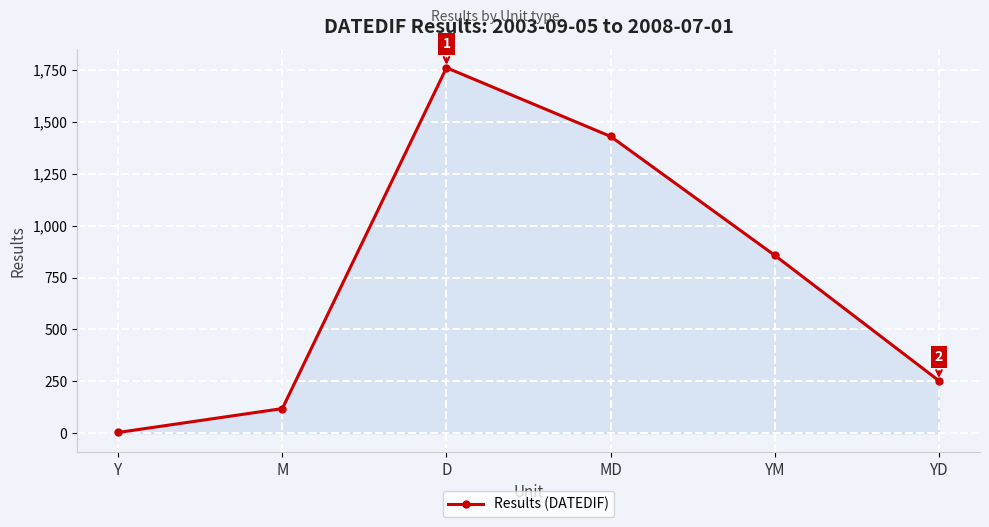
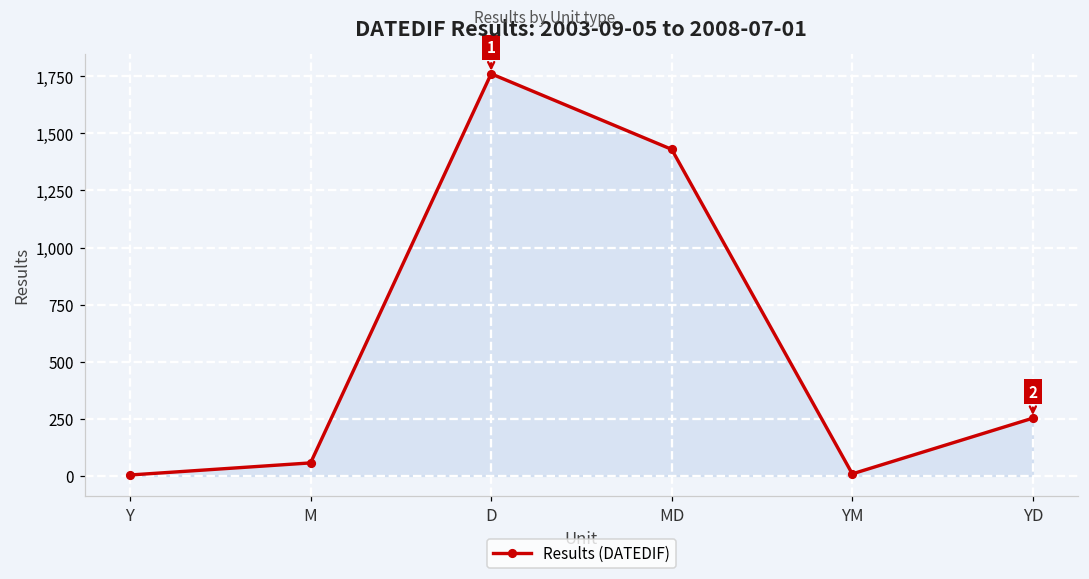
  {
    "Y": "0",
-   "M": "120",
+   "M": "60",
    "MD": "1,430",
-   "YM": "860"
+   "YM": "10"
  }
